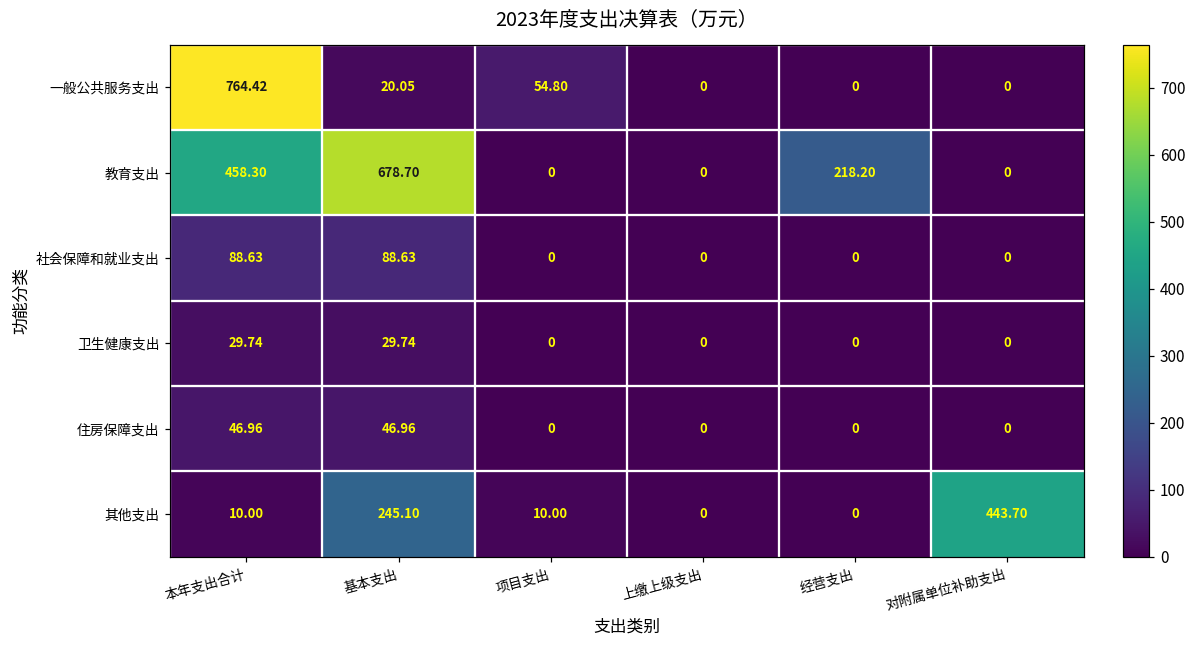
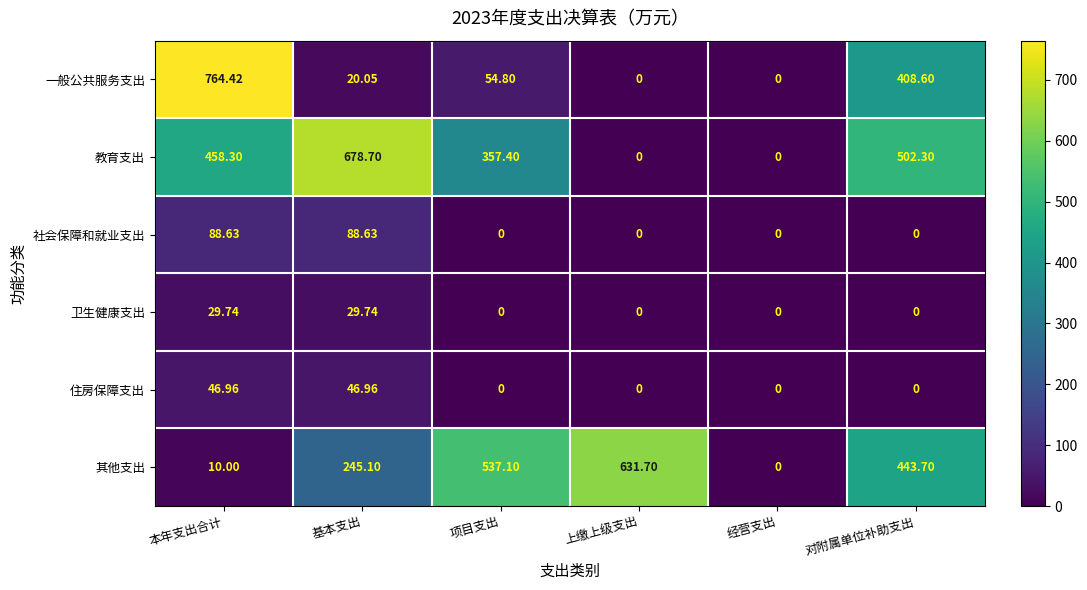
  {
    "一般公共服务支出": {
      "本年支出合计": 764.42,
      "基本支出": 20.05,
      "项目支出": 54.80,
      "上缴上级支出": 0,
      "经营支出": 0,
-     "对附属单位补助支出": 0
+     "对附属单位补助支出": 408.60
    },
    "教育支出": {
      "本年支出合计": 458.30,
      "基本支出": 678.70,
-     "项目支出": 0,
+     "项目支出": 357.40,
      "上缴上级支出": 0,
-     "经营支出": 218.20,
-     "对附属单位补助支出": 0
+     "经营支出": 0,
+     "对附属单位补助支出": 502.30
    },
    "社会保障和就业支出": {
      "本年支出合计": 88.63,
      "基本支出": 88.63,
      "项目支出": 0,
      "上缴上级支出": 0,
      "经营支出": 0,
      "对附属单位补助支出": 0
    },
    "卫生健康支出": {
      "本年支出合计": 29.74,
      "基本支出": 29.74,
      "项目支出": 0,
      "上缴上级支出": 0,
      "经营支出": 0,
      "对附属单位补助支出": 0
    },
    "住房保障支出": {
      "本年支出合计": 46.96,
      "基本支出": 46.96,
      "项目支出": 0,
      "上缴上级支出": 0,
      "经营支出": 0,
      "对附属单位补助支出": 0
    },
    "其他支出": {
      "本年支出合计": 10.00,
      "基本支出": 245.10,
-     "项目支出": 10.00,
-     "上缴上级支出": 0,
+     "项目支出": 537.10,
+     "上缴上级支出": 631.70,
      "经营支出": 0,
      "对附属单位补助支出": 443.70
    }
  }
